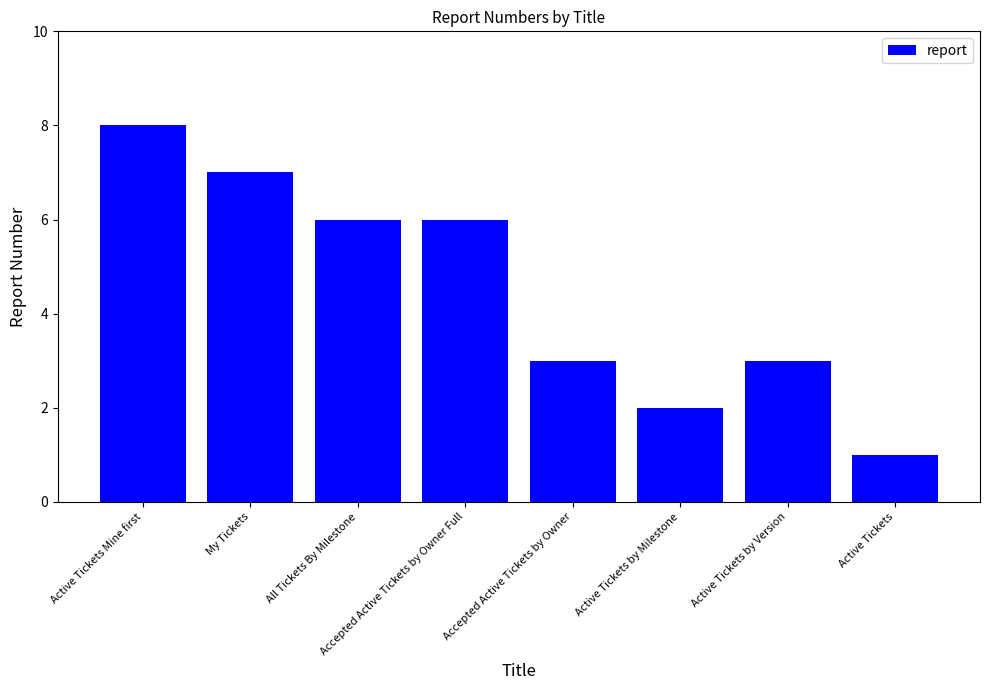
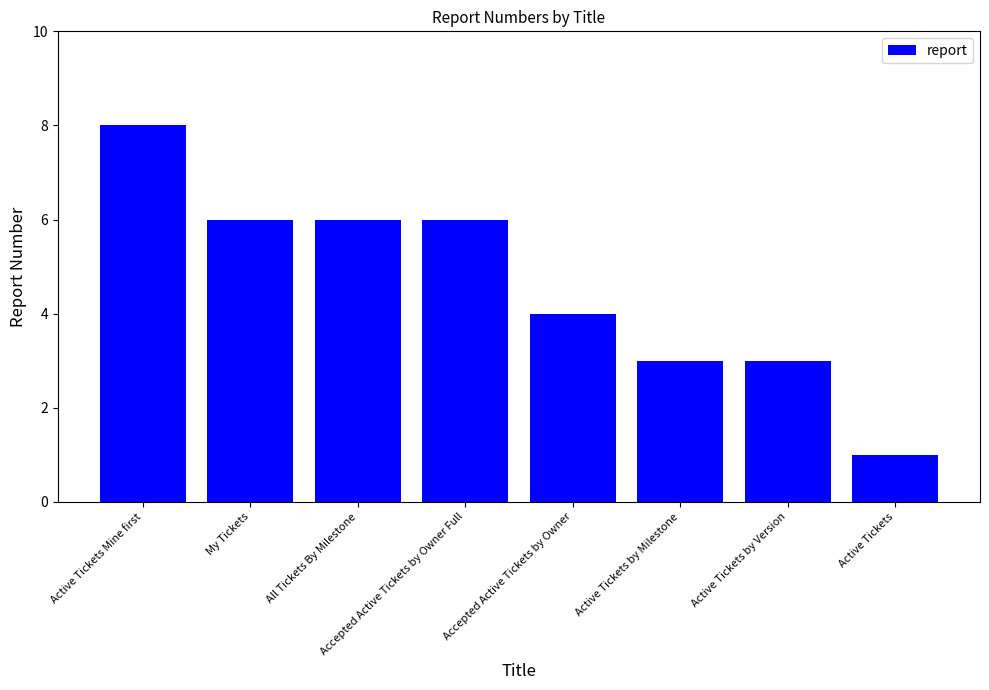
  {
    "Active Tickets Mine first": 8,
-   "My Tickets": 7,
+   "My Tickets": 6,
    "All Tickets By Milestone": 6,
    "Accepted Active Tickets by Owner Full": 6,
-   "Accepted Active Tickets by Owner": 3,
-   "Active Tickets by Milestone": 2,
+   "Accepted Active Tickets by Owner": 4,
+   "Active Tickets by Milestone": 3,
    "Active Tickets by Version": 3,
    "Active Tickets": 1
  }
